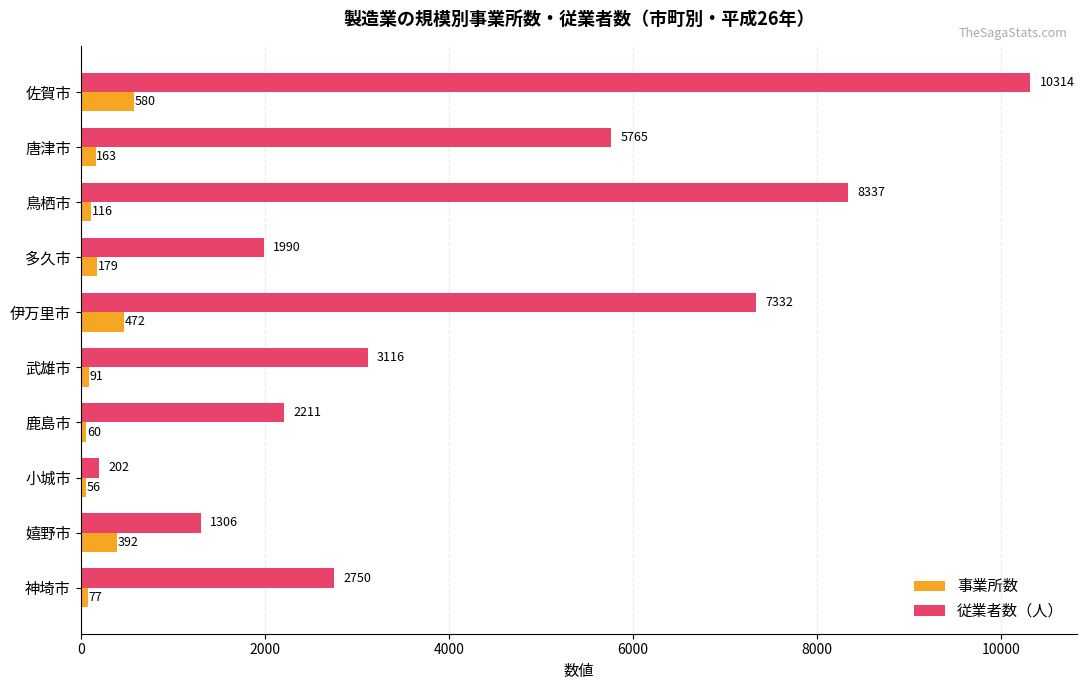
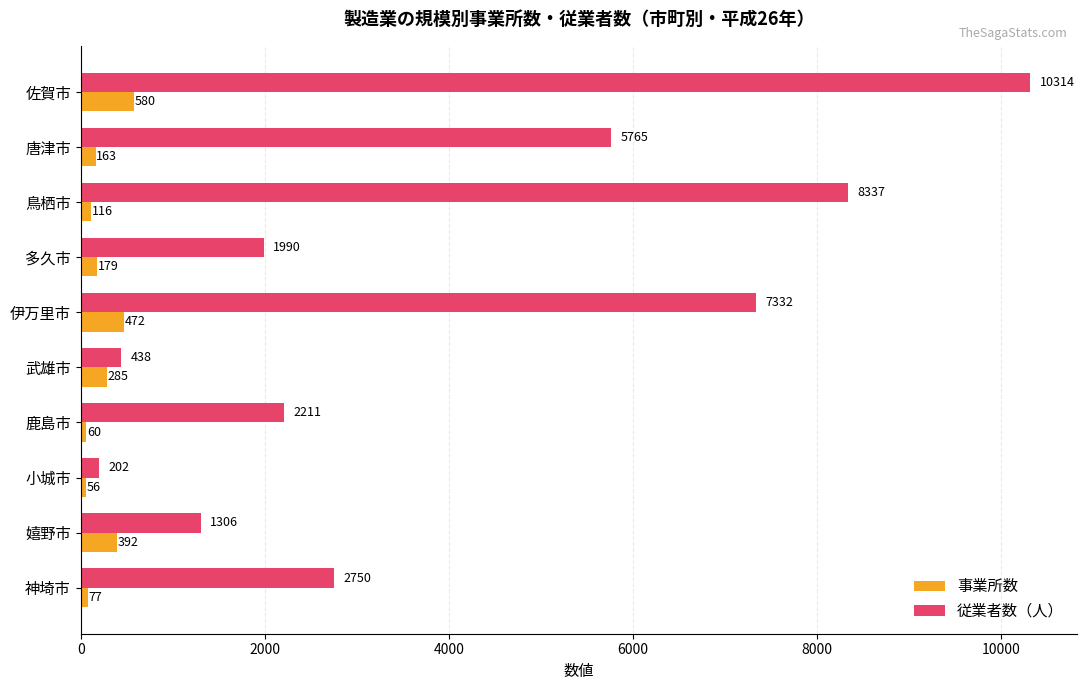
  {
    "事業所数": {
      "佐賀市": 580,
      "唐津市": 163,
      "鳥栖市": 116,
      "多久市": 179,
      "伊万里市": 472,
-     "武雄市": 91,
+     "武雄市": 285,
      "鹿島市": 60,
      "小城市": 56,
      "嬉野市": 392,
      "神埼市": 77
    },
    "従業者数（人）": {
      "佐賀市": 10314,
      "唐津市": 5765,
      "鳥栖市": 8337,
      "多久市": 1990,
      "伊万里市": 7332,
-     "武雄市": 3116,
+     "武雄市": 438,
      "鹿島市": 2211,
      "小城市": 202,
      "嬉野市": 1306,
      "神埼市": 2750
    }
  }
